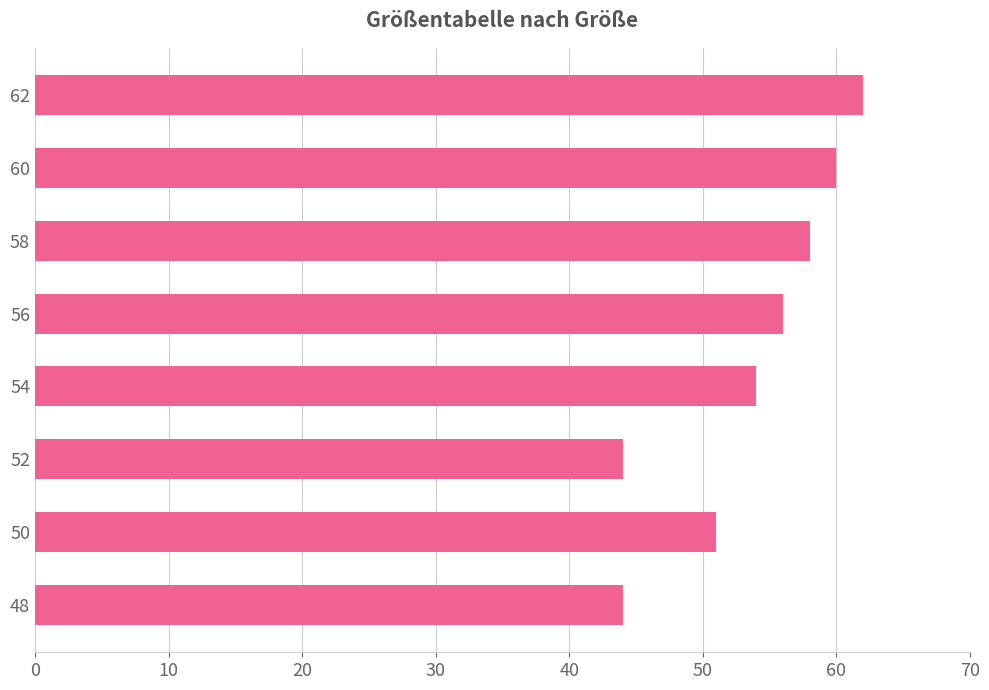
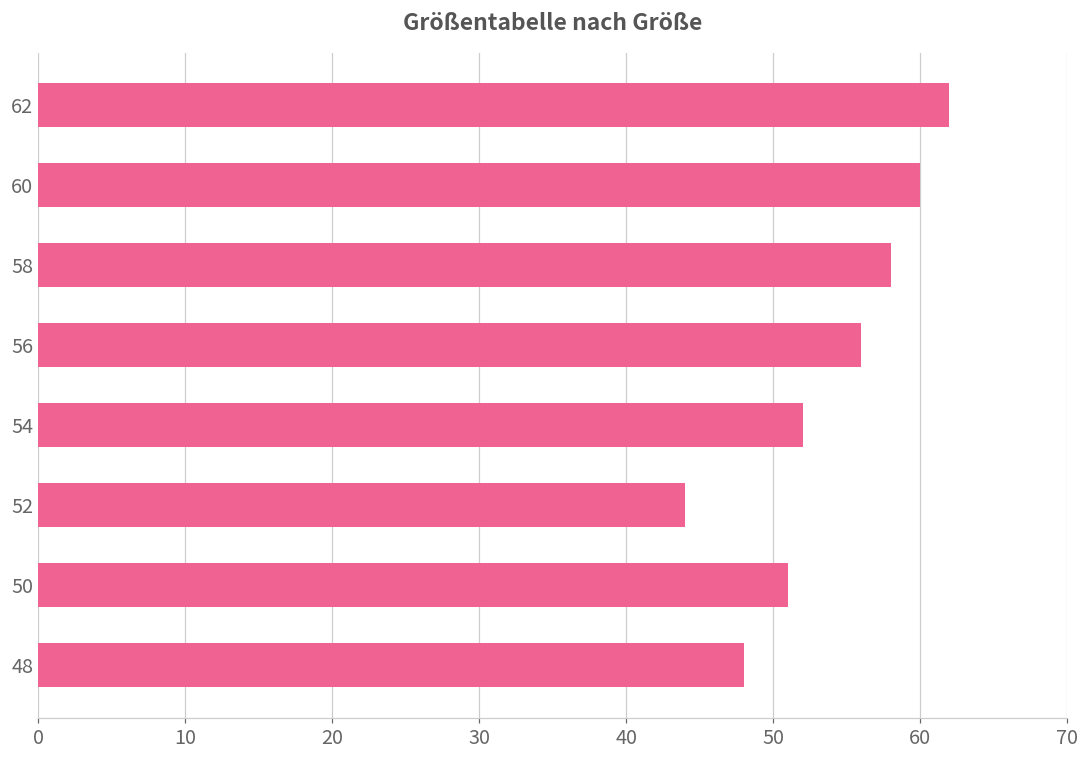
  {
    "62": 62,
    "60": 60,
    "58": 58,
    "56": 56,
-   "54": 54,
+   "54": 52,
    "52": 44,
    "50": 51,
-   "48": 44
+   "48": 48
  }
